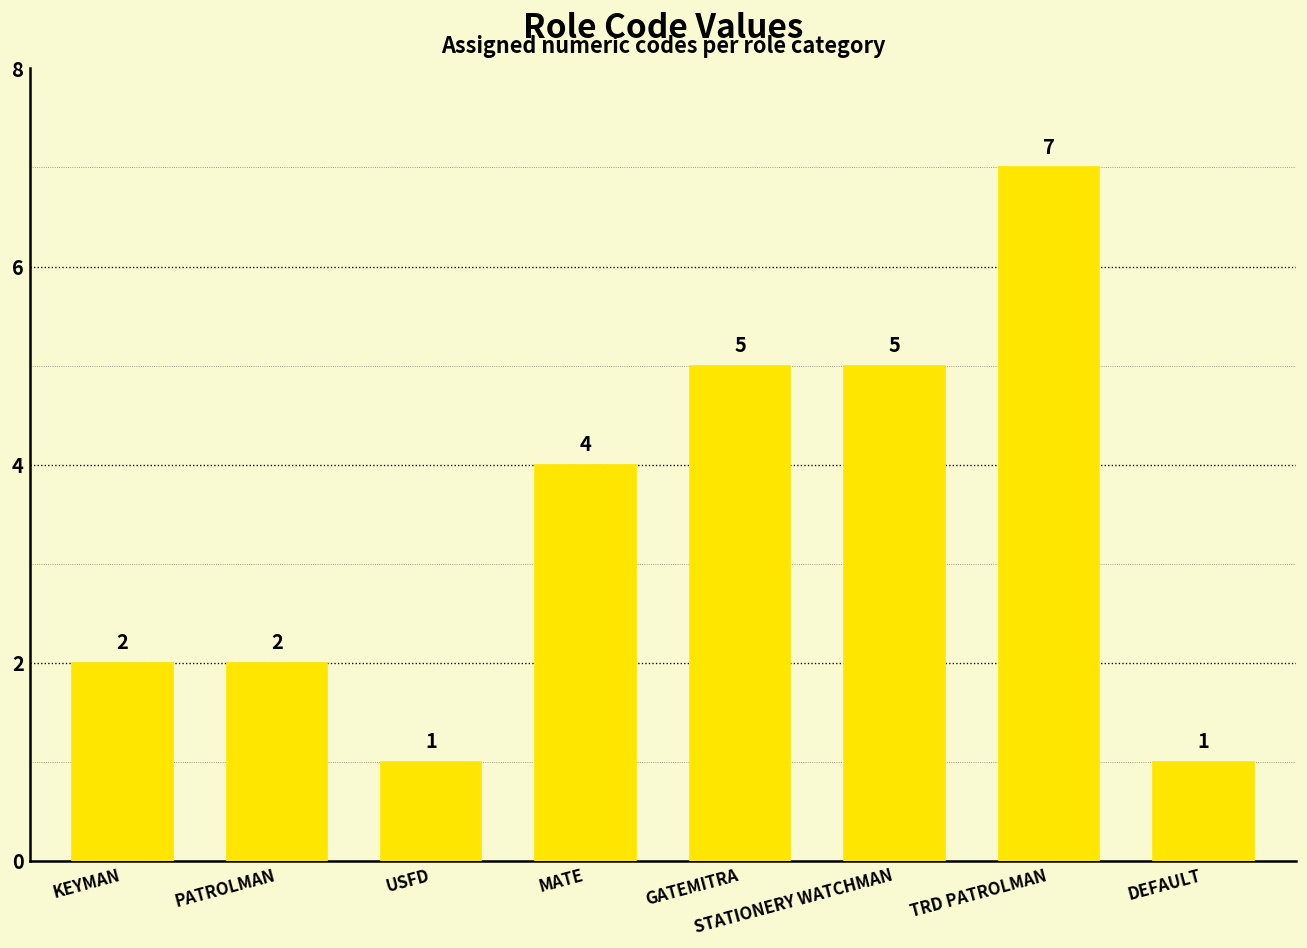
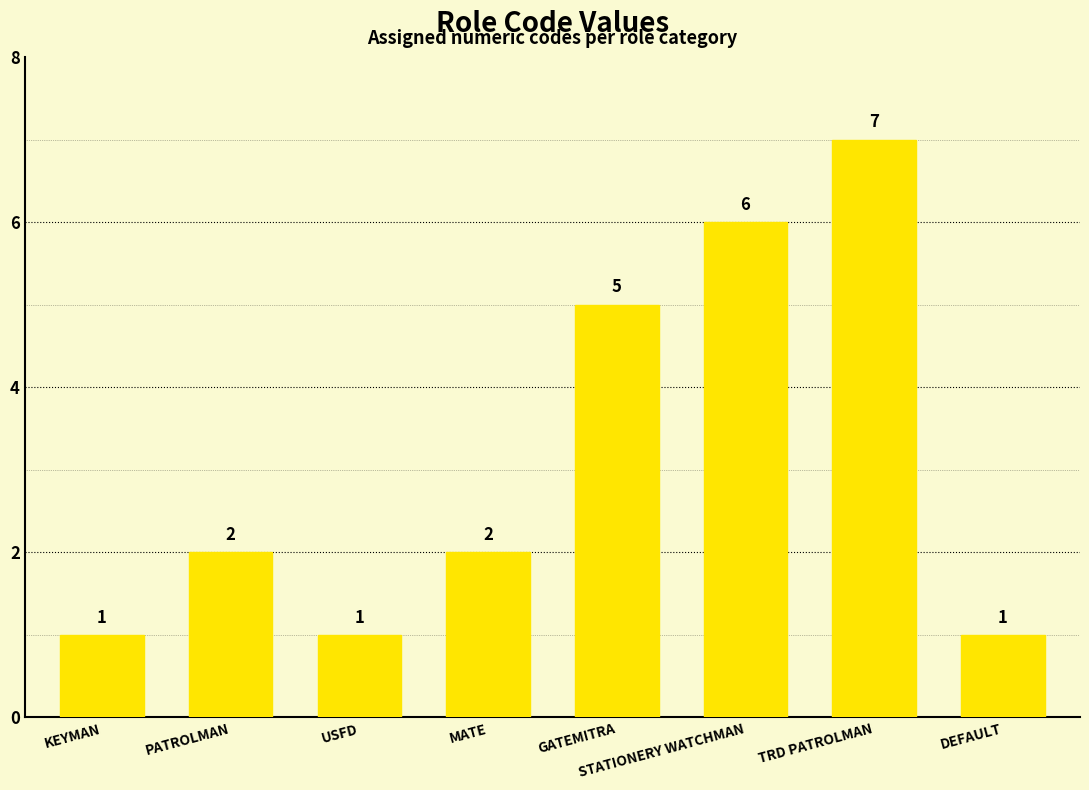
  {
-   "KEYMAN": 2,
+   "KEYMAN": 1,
    "PATROLMAN": 2,
    "USFD": 1,
-   "MATE": 4,
+   "MATE": 2,
    "GATEMITRA": 5,
-   "STATIONERY WATCHMAN": 5,
+   "STATIONERY WATCHMAN": 6,
    "TRD PATROLMAN": 7,
    "DEFAULT": 1
  }
